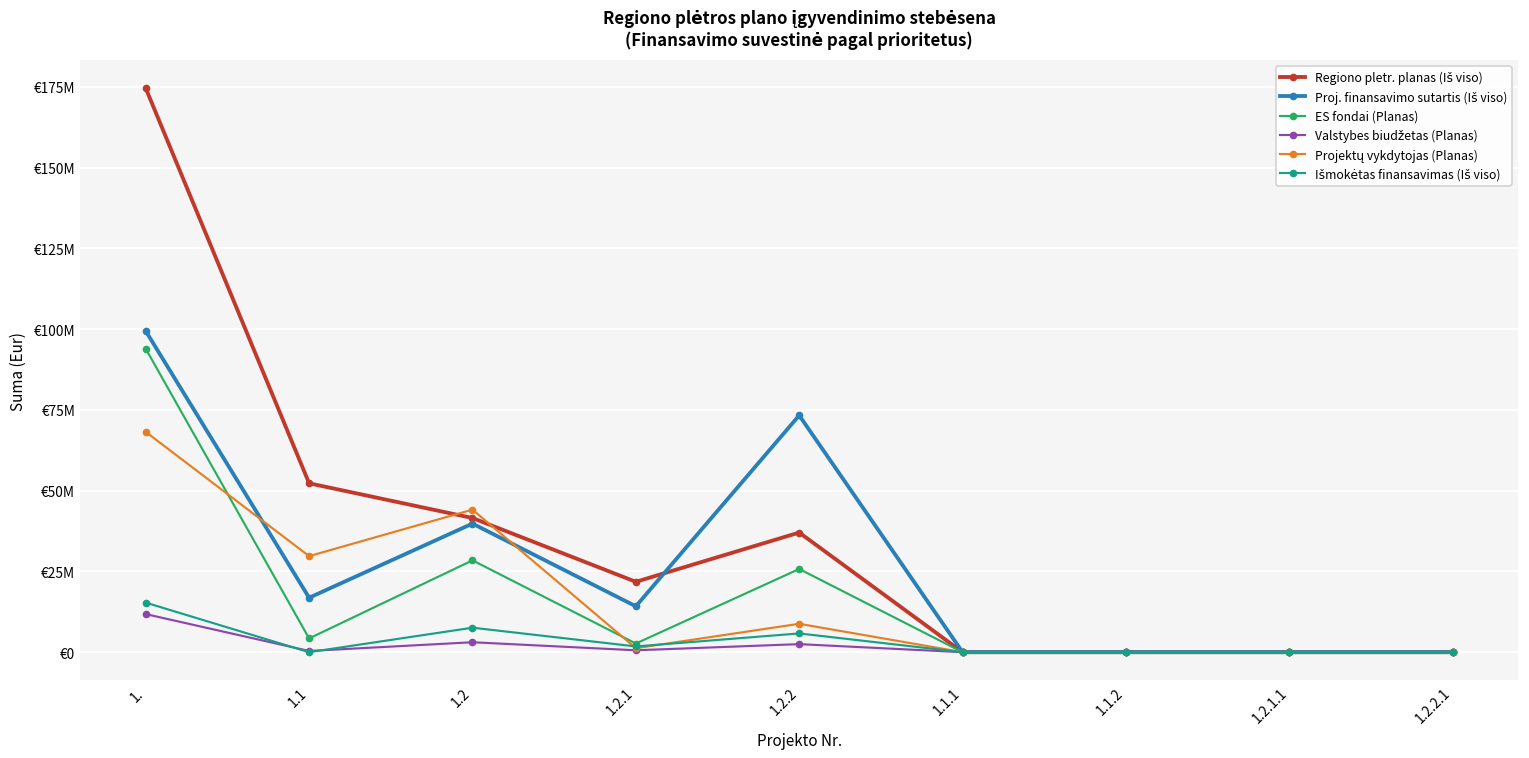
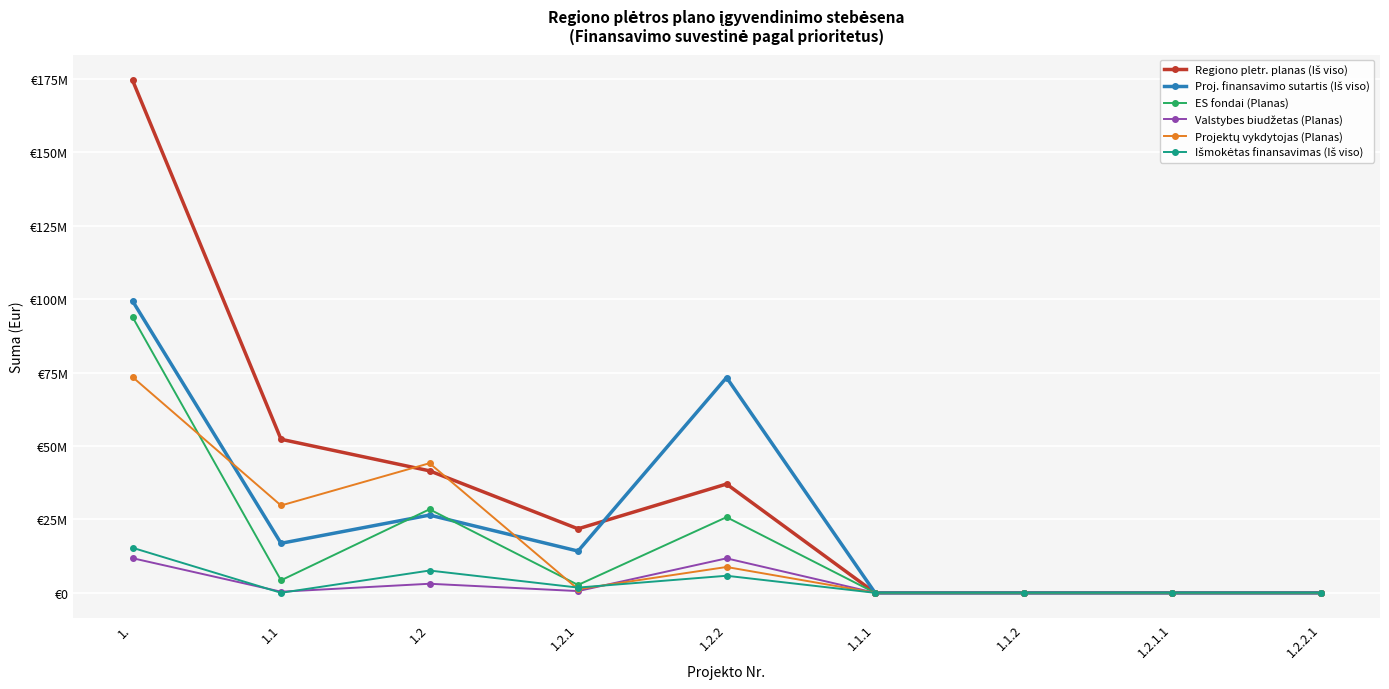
  {
    "Regiono pletr. planas (Iš viso)": {
      "1.": "€175000000",
      "1.1": "€52000000",
      "1.2": "€42000000",
      "1.2.1": "€22000000",
      "1.2.2": "€37000000"
    },
    "Proj. finansavimo sutartis (Iš viso)": {
      "1.": "€99000000",
      "1.1": "€17000000",
-     "1.2": "€40000000",
+     "1.2": "€26000000",
      "1.2.1": "€14000000",
      "1.2.2": "€73000000"
    },
    "Valstybes biudžetas (Planas)": {
      "1.": "€12000000",
      "1.2": "€3000000",
-     "1.2.2": "€2000000"
+     "1.2.2": "€12000000"
    },
    "Projektų vykdytojas (Planas)": {
-     "1.": "€68000000",
+     "1.": "€73000000",
      "1.1": "€30000000",
      "1.2": "€44000000",
      "1.2.2": "€9000000"
    }
  }
